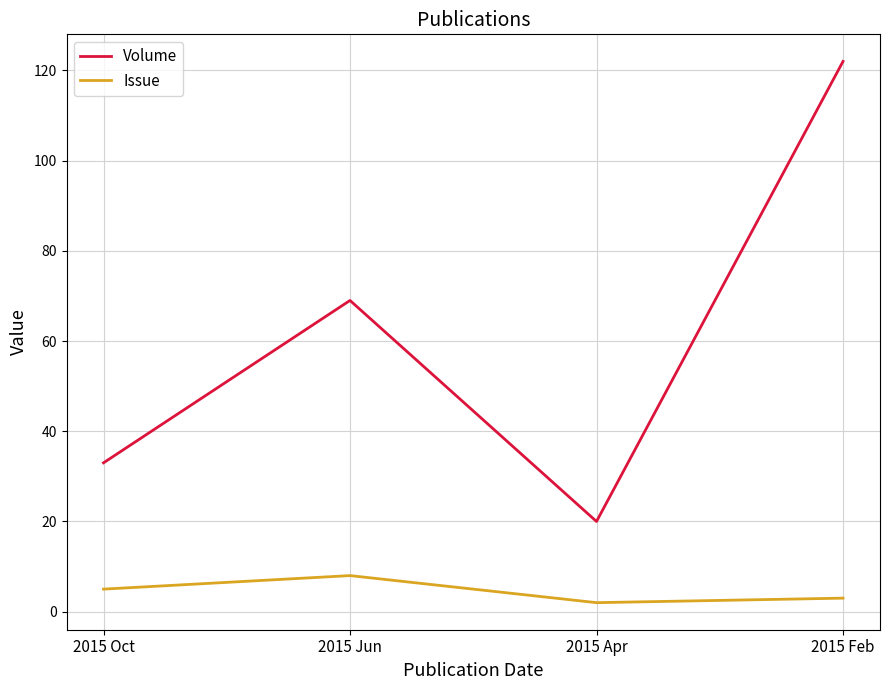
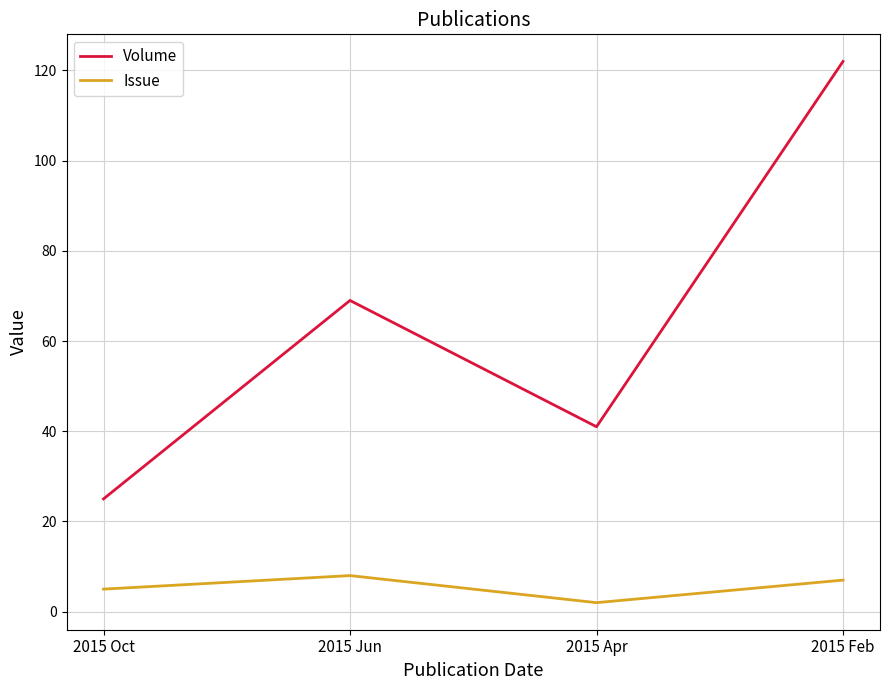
  {
    "Volume": {
-     "2015 Oct": 33,
+     "2015 Oct": 25,
      "2015 Jun": 69,
-     "2015 Apr": 20,
+     "2015 Apr": 41,
      "2015 Feb": 122
    },
    "Issue": {
      "2015 Oct": 5,
      "2015 Jun": 8,
      "2015 Apr": 2,
-     "2015 Feb": 3
+     "2015 Feb": 7
    }
  }
